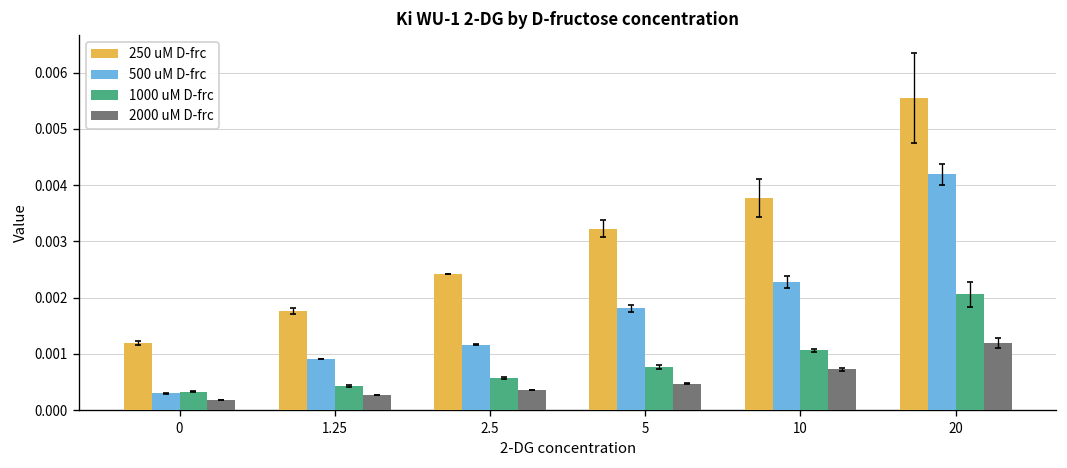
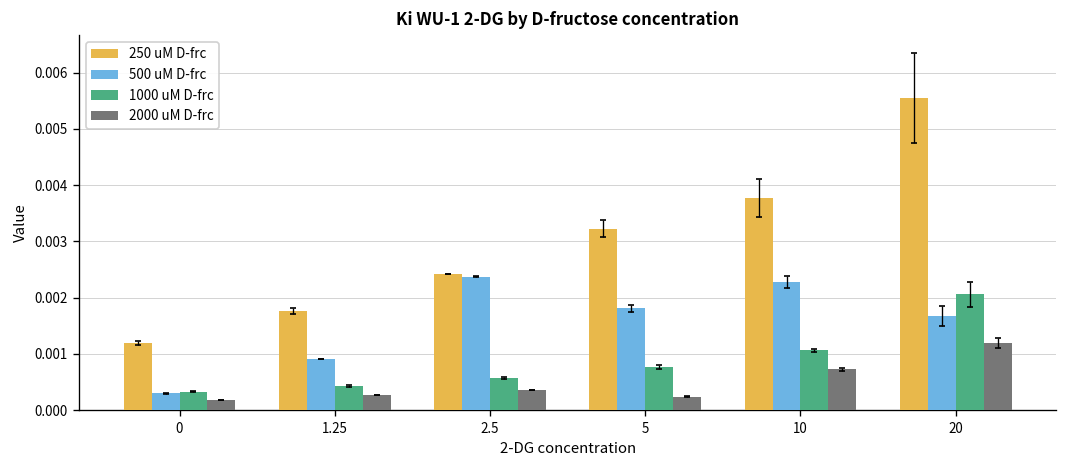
  {
    "250 uM D-frc": {
      "0": 0.0012,
      "1.25": 0.0018,
      "2.5": 0.0024,
      "5": 0.0032,
      "10": 0.0038,
      "20": 0.0055
    },
    "500 uM D-frc": {
      "0": 0.0003,
      "1.25": 0.0009,
-     "2.5": 0.0012,
+     "2.5": 0.0024,
      "5": 0.0018,
      "10": 0.0023,
-     "20": 0.0042
+     "20": 0.0017
    },
    "1000 uM D-frc": {
      "0": 0.0003,
      "1.25": 0.0004,
      "2.5": 0.0006,
      "5": 0.0008,
      "10": 0.0011,
      "20": 0.0021
    },
    "2000 uM D-frc": {
      "0": 0.0002,
      "1.25": 0.0003,
      "2.5": 0.0004,
-     "5": 0.0005,
+     "5": 0.0002,
      "10": 0.0007,
      "20": 0.0012
    }
  }
